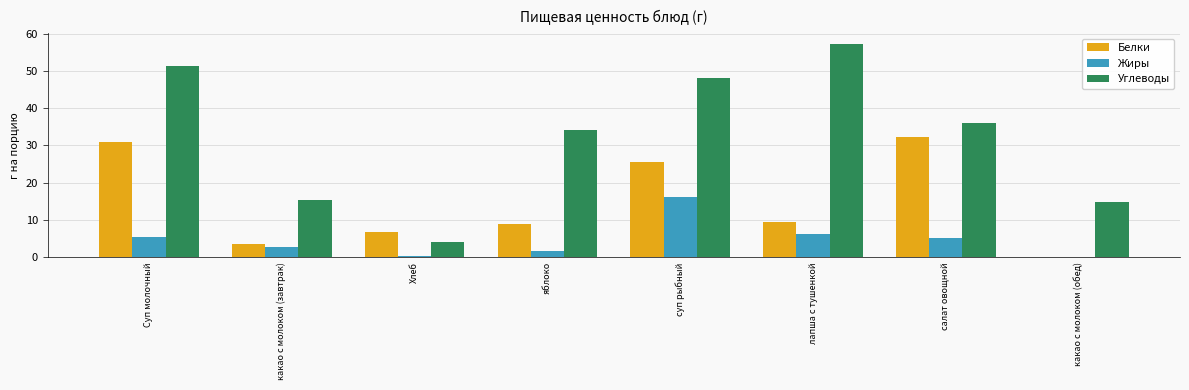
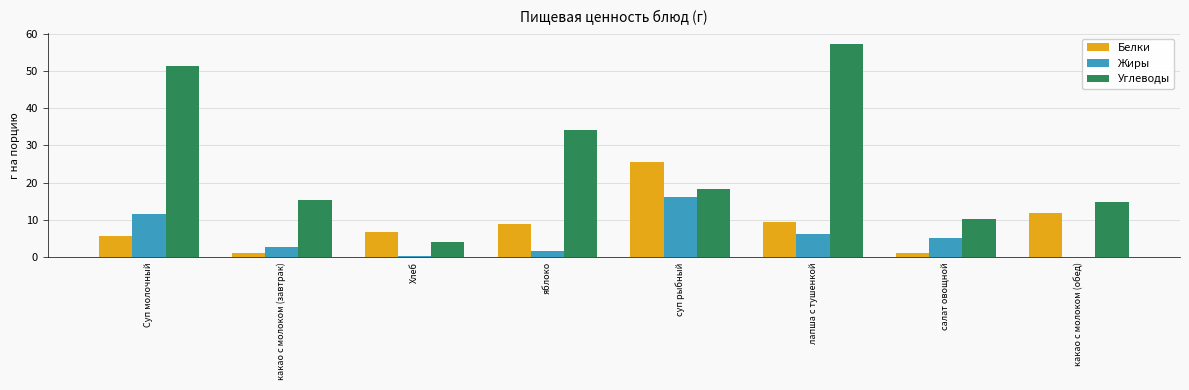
  {
    "Белки": {
-     "Суп молочный": 31,
-     "какао с молоком (завтрак)": 4,
+     "Суп молочный": 6,
+     "какао с молоком (завтрак)": 1,
      "Хлеб": 7,
      "яблоко": 9,
      "суп рыбный": 26,
      "лапша с тушенкой": 9,
-     "салат овощной": 32,
-     "какао с молоком (обед)": 0
+     "салат овощной": 1,
+     "какао с молоком (обед)": 12
    },
    "Жиры": {
-     "Суп молочный": 6,
+     "Суп молочный": 12,
      "какао с молоком (завтрак)": 3,
      "яблоко": 2,
      "суп рыбный": 16,
      "лапша с тушенкой": 6,
      "салат овощной": 5
    },
    "Углеводы": {
      "Суп молочный": 51,
      "какао с молоком (завтрак)": 15,
      "Хлеб": 4,
      "яблоко": 34,
-     "суп рыбный": 48,
+     "суп рыбный": 18,
      "лапша с тушенкой": 57,
-     "салат овощной": 36,
+     "салат овощной": 10,
      "какао с молоком (обед)": 15
    }
  }
